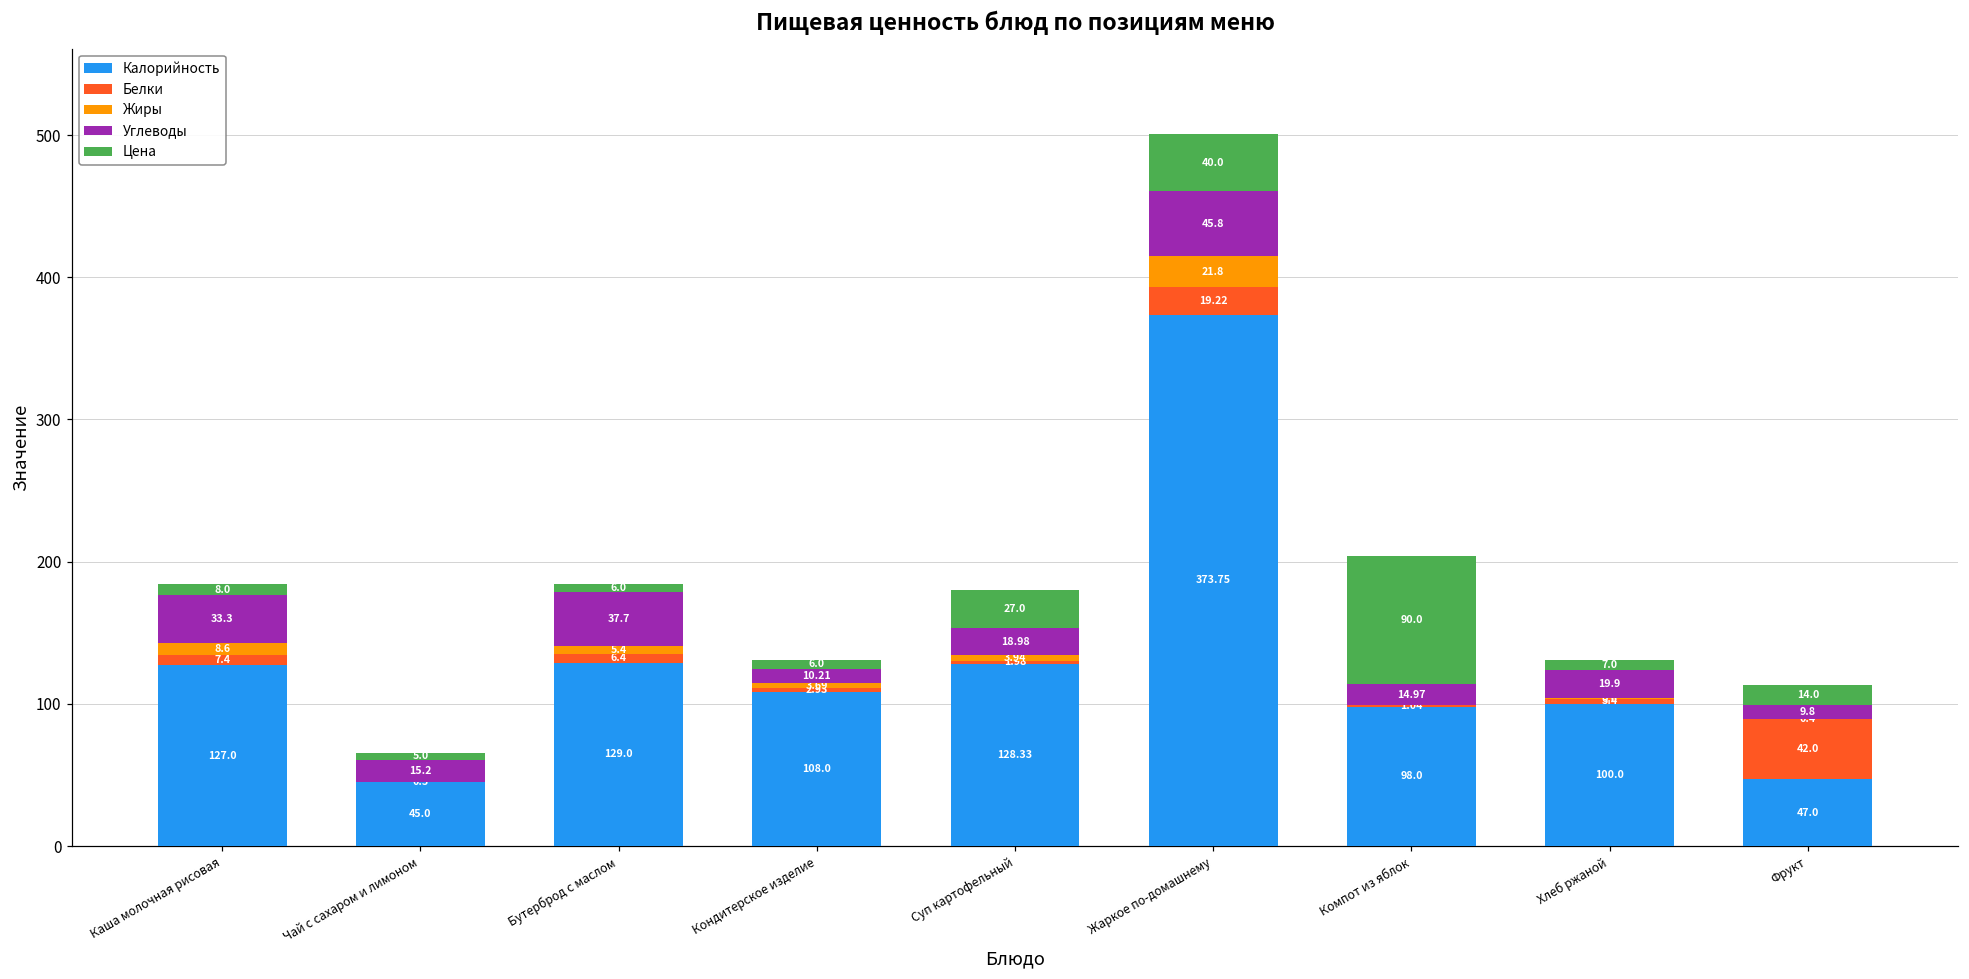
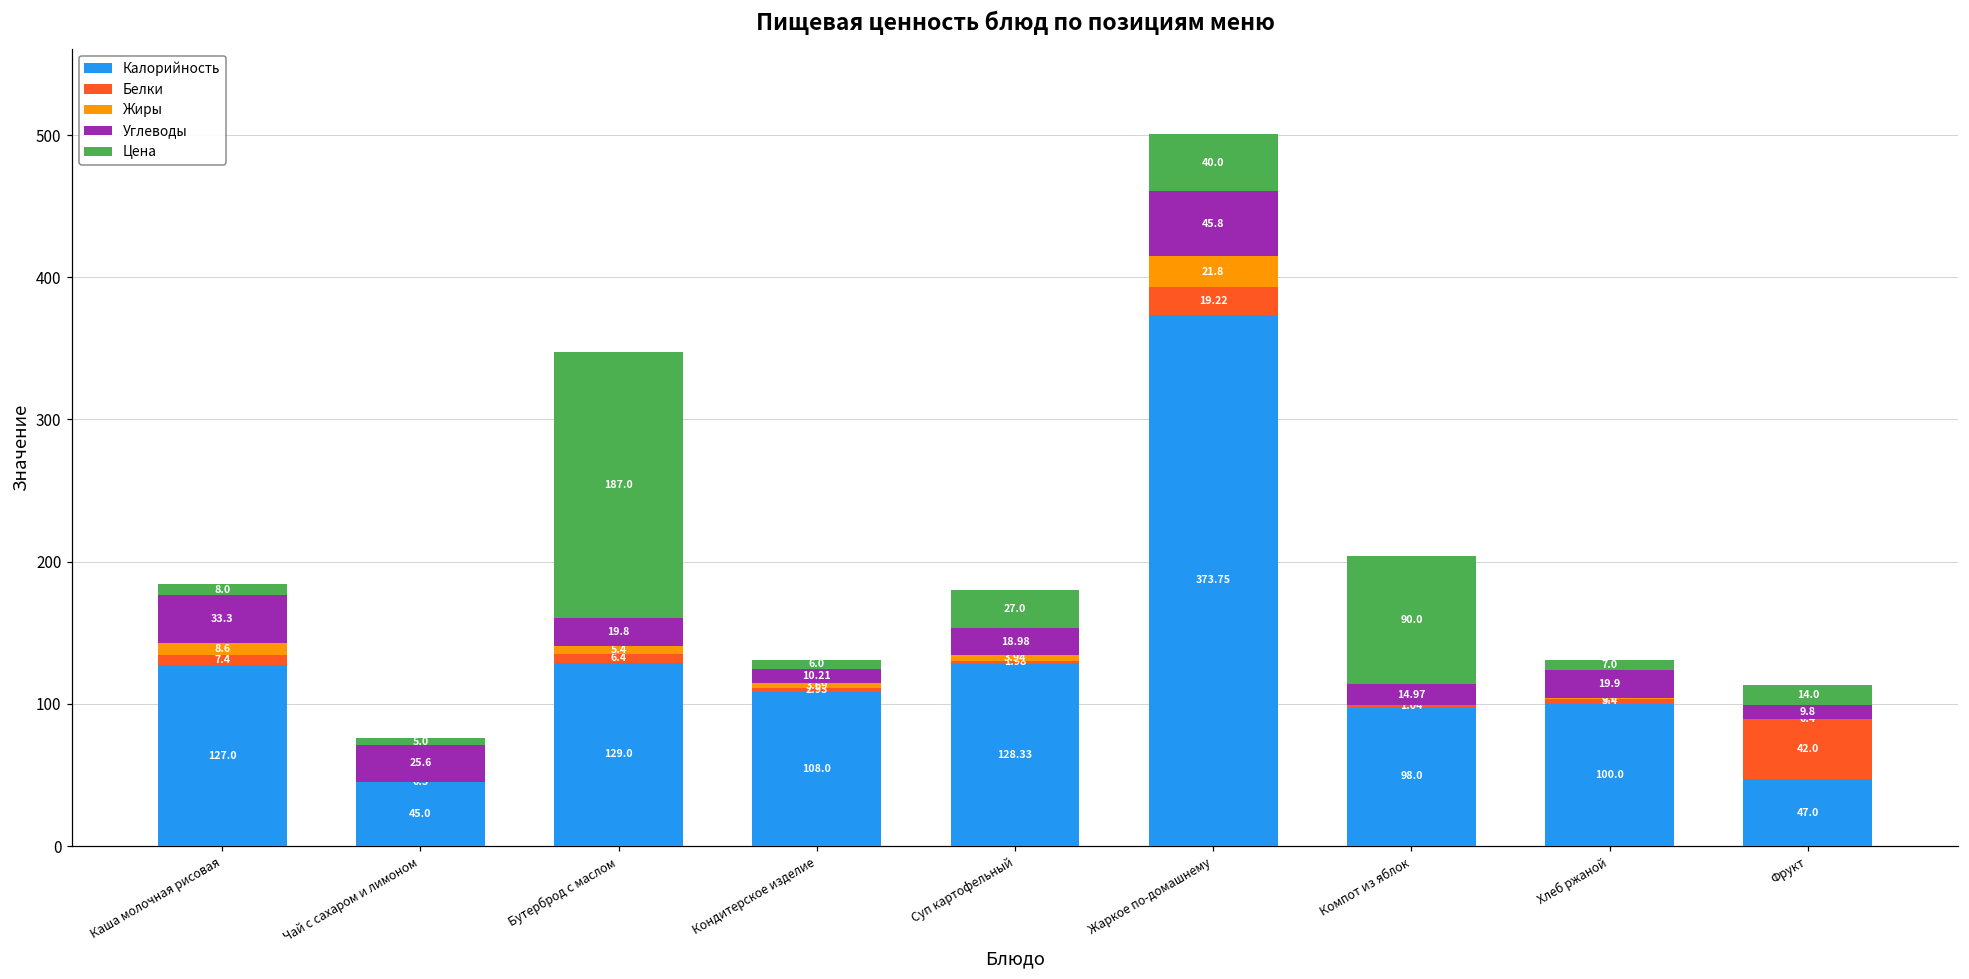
  {
    "Калорийность": {
      "Каша молочная рисовая": 127.0,
      "Чай с сахаром и лимоном": 45.0,
      "Бутерброд с маслом": 129.0,
      "Кондитерское изделие": 108.0,
      "Суп картофельный": 128.33,
      "Жаркое по-домашнему": 373.75,
      "Компот из яблок": 98.0,
      "Хлеб ржаной": 100.0,
      "Фрукт": 47.0
    },
    "Белки": {
      "Каша молочная рисовая": 7.4,
      "Чай с сахаром и лимоном": 0.3,
      "Жаркое по-домашнему": 19.22,
      "Компот из яблок": 1.04,
      "Фрукт": 42.0
    },
    "Жиры": {
      "Каша молочная рисовая": 8.6,
      "Жаркое по-домашнему": 21.8
    },
    "Углеводы": {
      "Каша молочная рисовая": 33.3,
-     "Чай с сахаром и лимоном": 15.2,
-     "Бутерброд с маслом": 37.7,
+     "Чай с сахаром и лимоном": 25.6,
+     "Бутерброд с маслом": 19.8,
      "Кондитерское изделие": 10.21,
      "Суп картофельный": 18.98,
      "Жаркое по-домашнему": 45.8,
      "Компот из яблок": 14.97,
      "Хлеб ржаной": 19.9
    },
    "Цена": {
      "Каша молочная рисовая": 8.0,
      "Чай с сахаром и лимоном": 5.0,
-     "Бутерброд с маслом": 6.0,
+     "Бутерброд с маслом": 187.0,
      "Кондитерское изделие": 6.0,
      "Суп картофельный": 27.0,
      "Жаркое по-домашнему": 40.0,
      "Компот из яблок": 90.0,
      "Хлеб ржаной": 7.0,
      "Фрукт": 14.0
    }
  }
